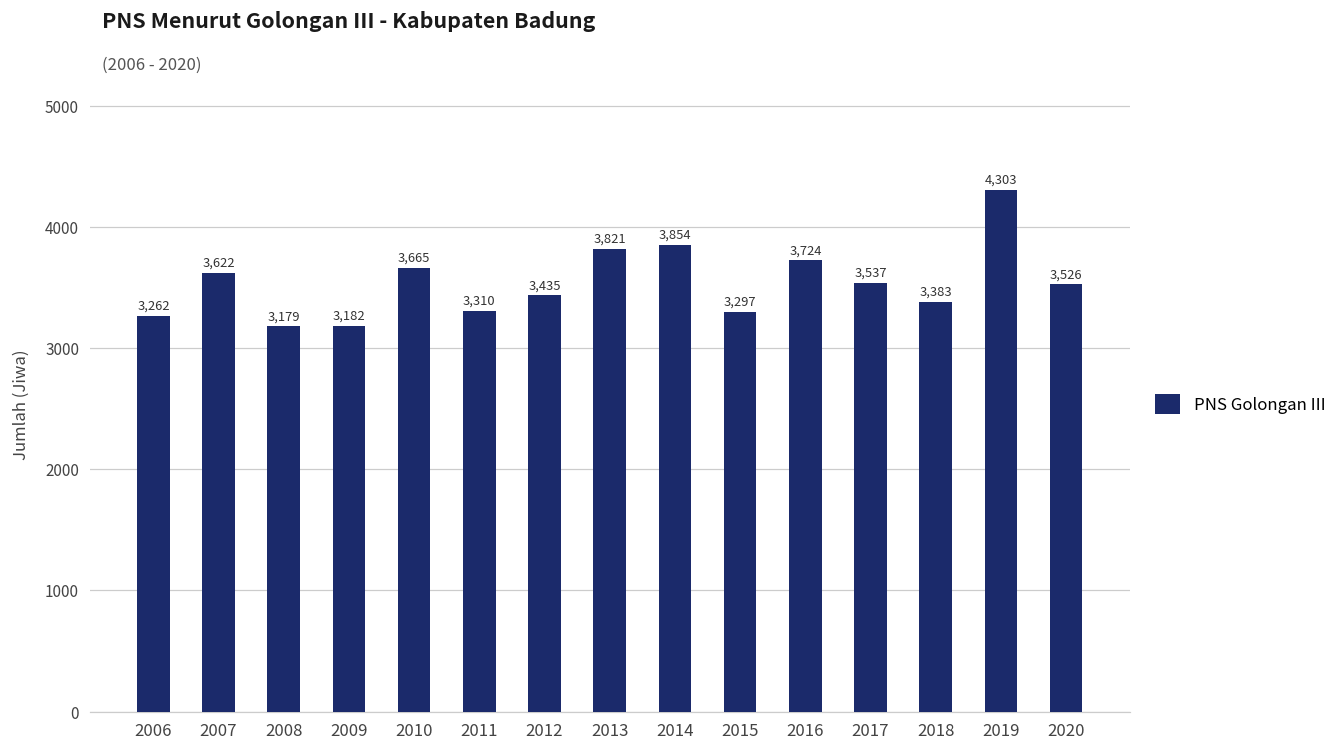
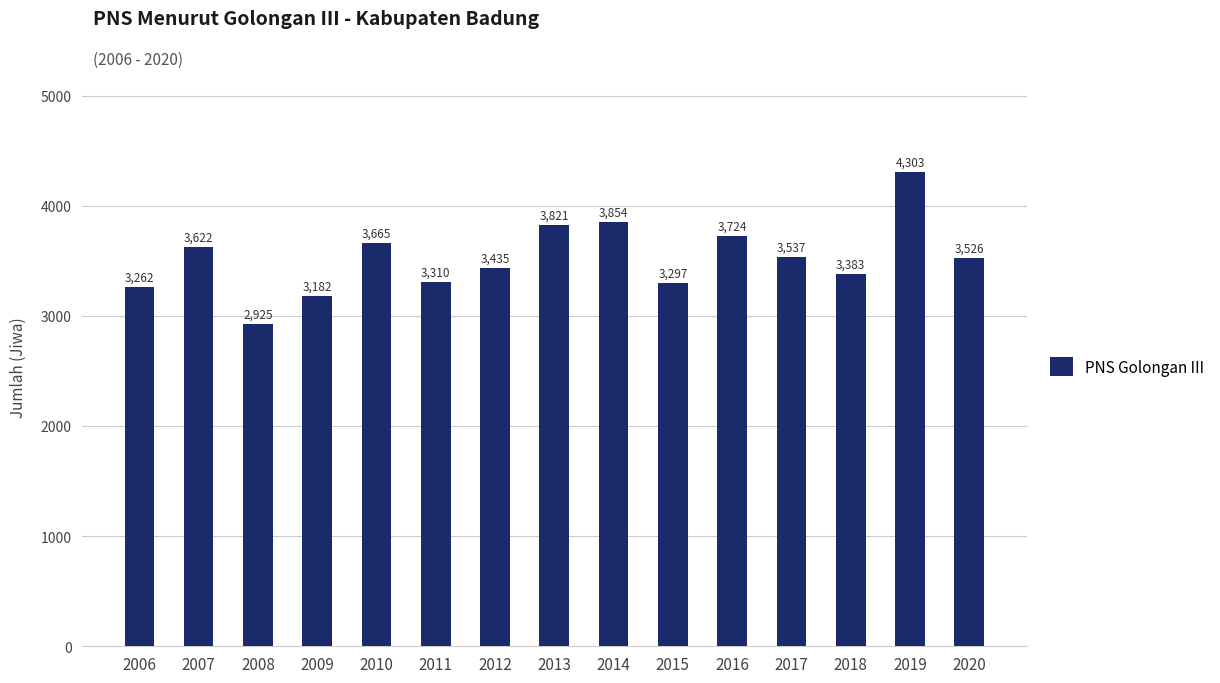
  {
    "2006": "3,262",
    "2007": "3,622",
-   "2008": "3,179",
+   "2008": "2,925",
    "2009": "3,182",
    "2010": "3,665",
    "2011": "3,310",
    "2012": "3,435",
    "2013": "3,821",
    "2014": "3,854",
    "2015": "3,297",
    "2016": "3,724",
    "2017": "3,537",
    "2018": "3,383",
    "2019": "4,303",
    "2020": "3,526"
  }
